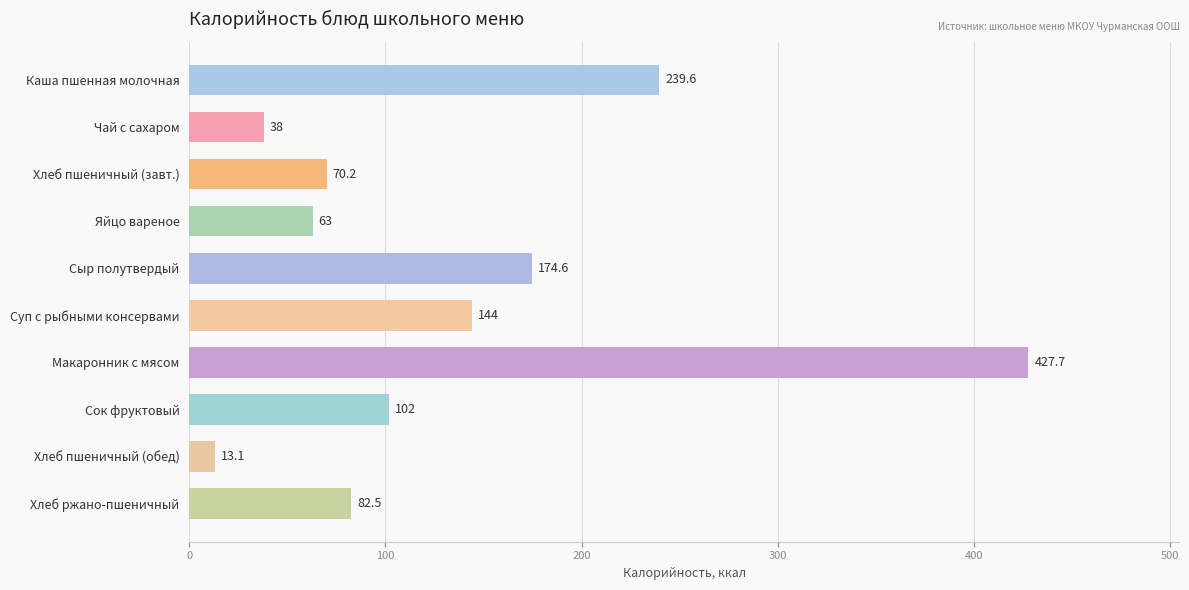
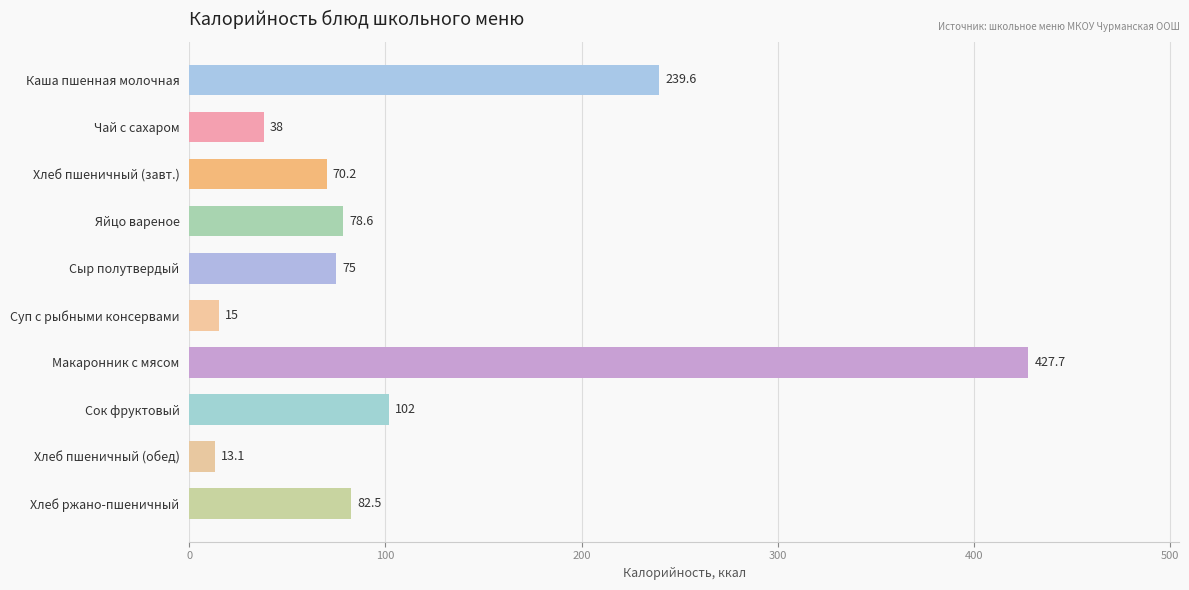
  {
    "Каша пшенная молочная": 239.6,
    "Чай с сахаром": 38,
    "Хлеб пшеничный (завт.)": 70.2,
-   "Яйцо вареное": 63,
-   "Сыр полутвердый": 174.6,
-   "Суп с рыбными консервами": 144,
+   "Яйцо вареное": 78.6,
+   "Сыр полутвердый": 75,
+   "Суп с рыбными консервами": 15,
    "Макаронник с мясом": 427.7,
    "Сок фруктовый": 102,
    "Хлеб пшеничный (обед)": 13.1,
    "Хлеб ржано-пшеничный": 82.5
  }
